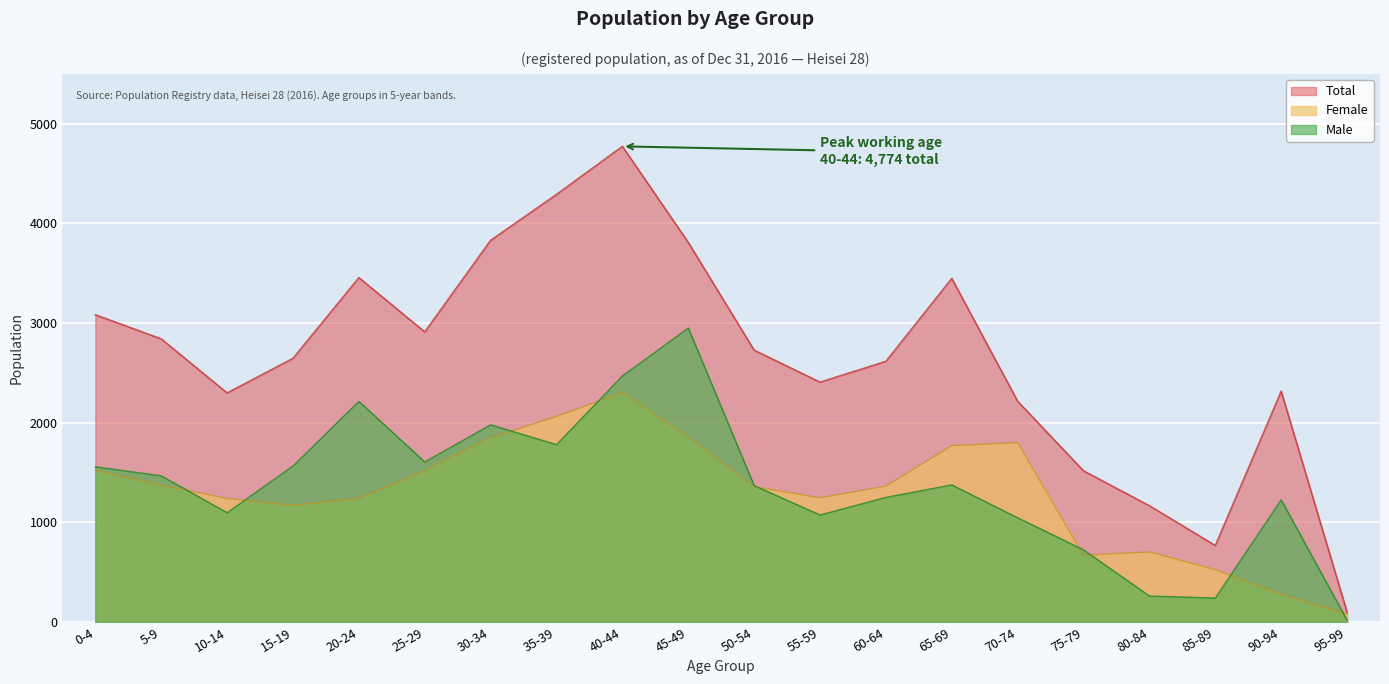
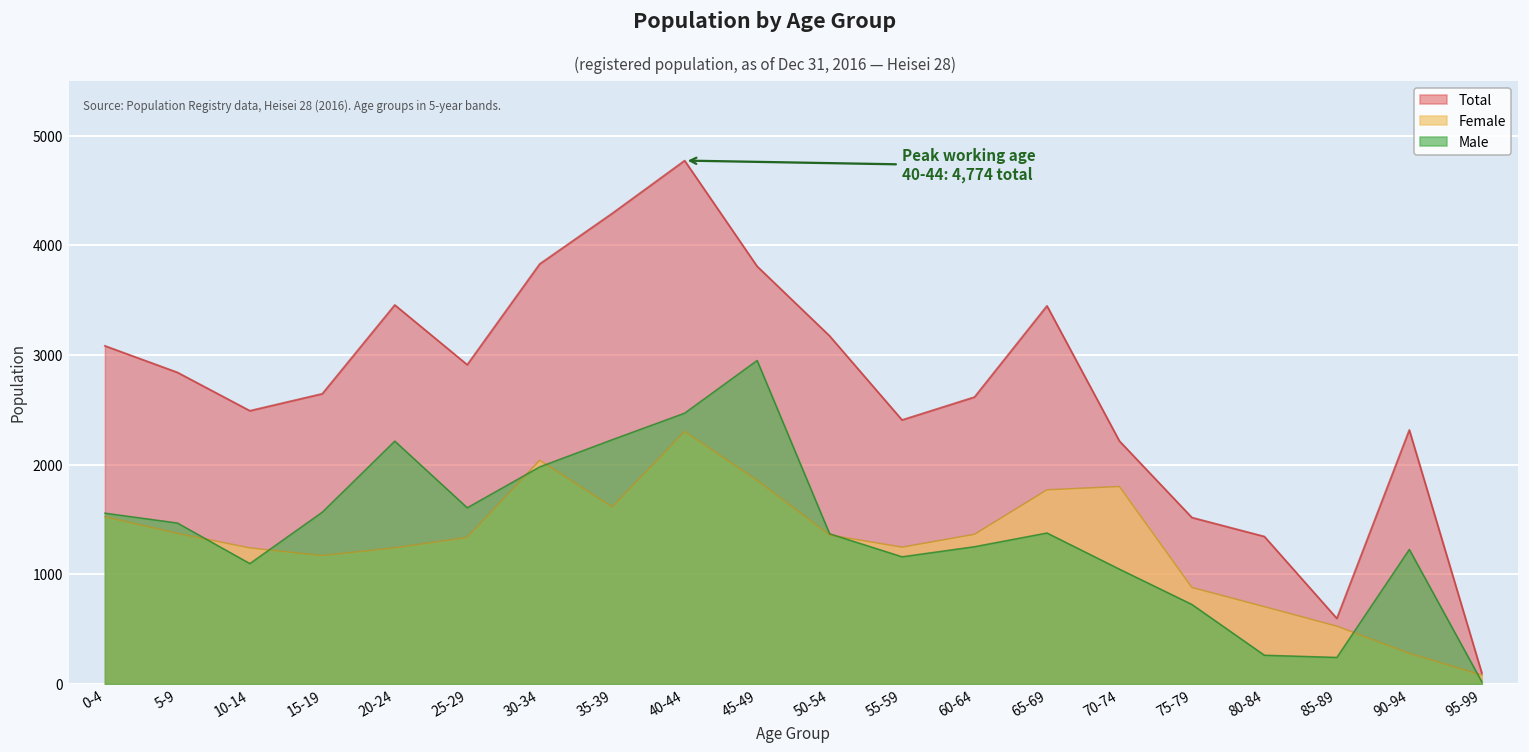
  {
    "Total": {
      "0-4": 3100,
      "5-9": 2800,
-     "10-14": 2300,
+     "10-14": 2500,
      "15-19": 2600,
      "20-24": 3500,
      "25-29": 2900,
      "30-34": 3800,
      "35-39": 4300,
      "45-49": 3800,
-     "50-54": 2700,
+     "50-54": 3200,
      "55-59": 2400,
      "60-64": 2600,
      "65-69": 3400,
      "70-74": 2200,
      "75-79": 1500,
-     "80-84": 1200,
-     "85-89": 800,
+     "80-84": 1300,
+     "85-89": 600,
      "90-94": 2300
    },
    "Female": {
      "0-4": 1500,
      "5-9": 1400,
      "10-14": 1200,
      "15-19": 1200,
      "20-24": 1200,
-     "25-29": 1500,
-     "30-34": 1900,
-     "35-39": 2100,
+     "25-29": 1300,
+     "30-34": 2000,
+     "35-39": 1600,
      "40-44": 2300,
      "45-49": 1900,
      "55-59": 1200,
      "60-64": 1400,
      "65-69": 1800,
      "70-74": 1800,
-     "75-79": 700,
+     "75-79": 900,
      "80-84": 700,
      "85-89": 500,
      "90-94": 300
    },
    "Male": {
      "0-4": 1600,
      "5-9": 1500,
      "10-14": 1100,
      "15-19": 1600,
      "20-24": 2200,
      "25-29": 1600,
      "30-34": 2000,
-     "35-39": 1800,
+     "35-39": 2200,
      "40-44": 2500,
      "45-49": 3000,
-     "55-59": 1100,
+     "55-59": 1200,
      "60-64": 1300,
      "65-69": 1400,
      "70-74": 1000,
      "75-79": 700,
      "80-84": 300,
      "85-89": 200,
      "90-94": 1200,
      "95-99": 0
    }
  }
